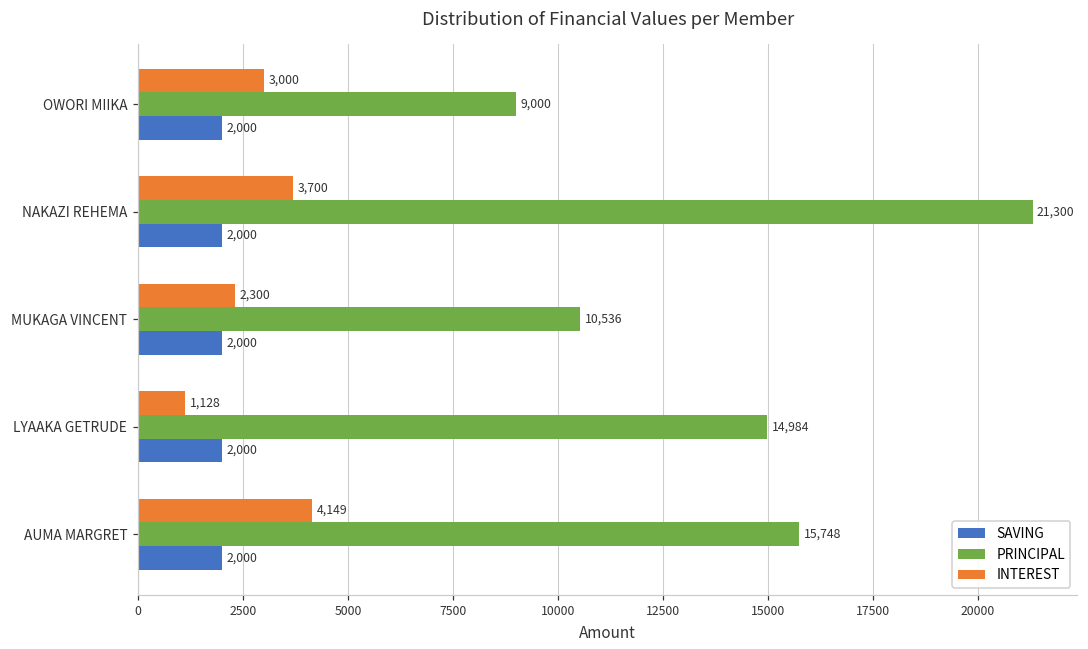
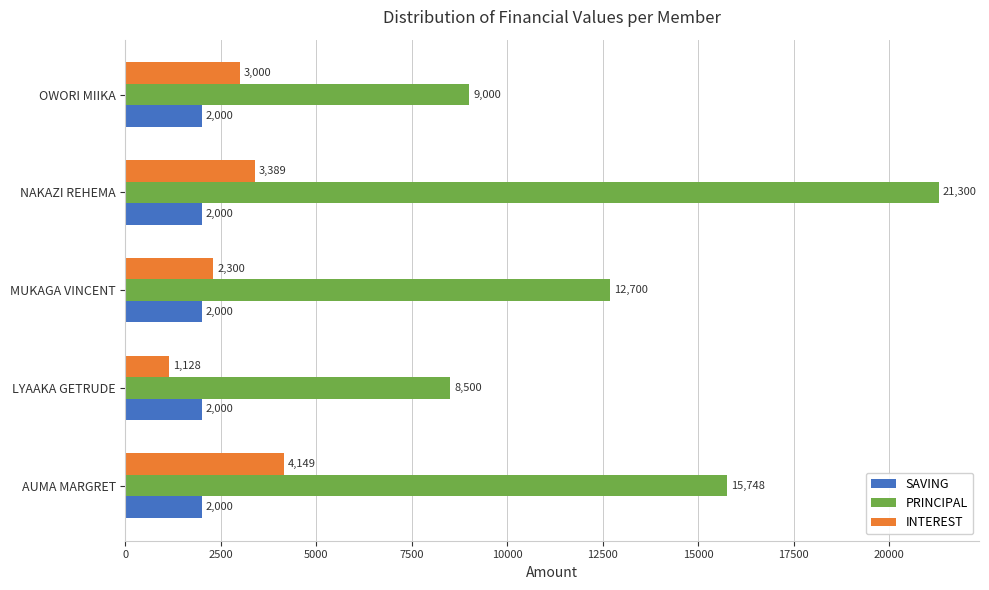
  {
    "SAVING": {
      "OWORI MIIKA": "2,000",
      "NAKAZI REHEMA": "2,000",
      "MUKAGA VINCENT": "2,000",
      "LYAAKA GETRUDE": "2,000",
      "AUMA MARGRET": "2,000"
    },
    "PRINCIPAL": {
      "OWORI MIIKA": "9,000",
      "NAKAZI REHEMA": "21,300",
-     "MUKAGA VINCENT": "10,536",
-     "LYAAKA GETRUDE": "14,984",
+     "MUKAGA VINCENT": "12,700",
+     "LYAAKA GETRUDE": "8,500",
      "AUMA MARGRET": "15,748"
    },
    "INTEREST": {
      "OWORI MIIKA": "3,000",
-     "NAKAZI REHEMA": "3,700",
+     "NAKAZI REHEMA": "3,389",
      "MUKAGA VINCENT": "2,300",
      "LYAAKA GETRUDE": "1,128",
      "AUMA MARGRET": "4,149"
    }
  }
